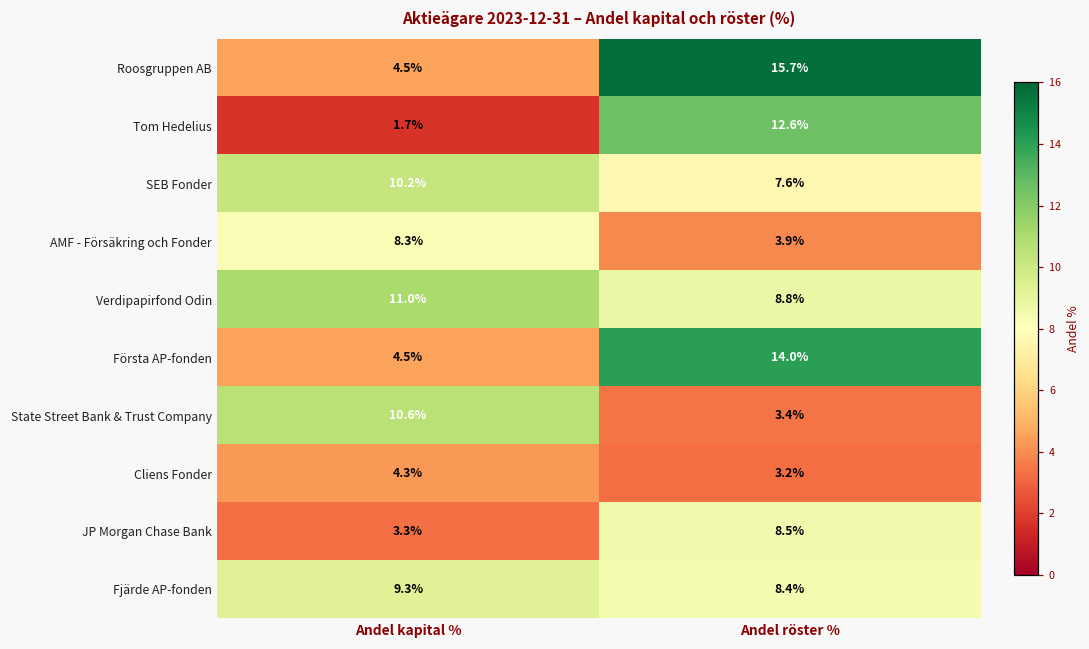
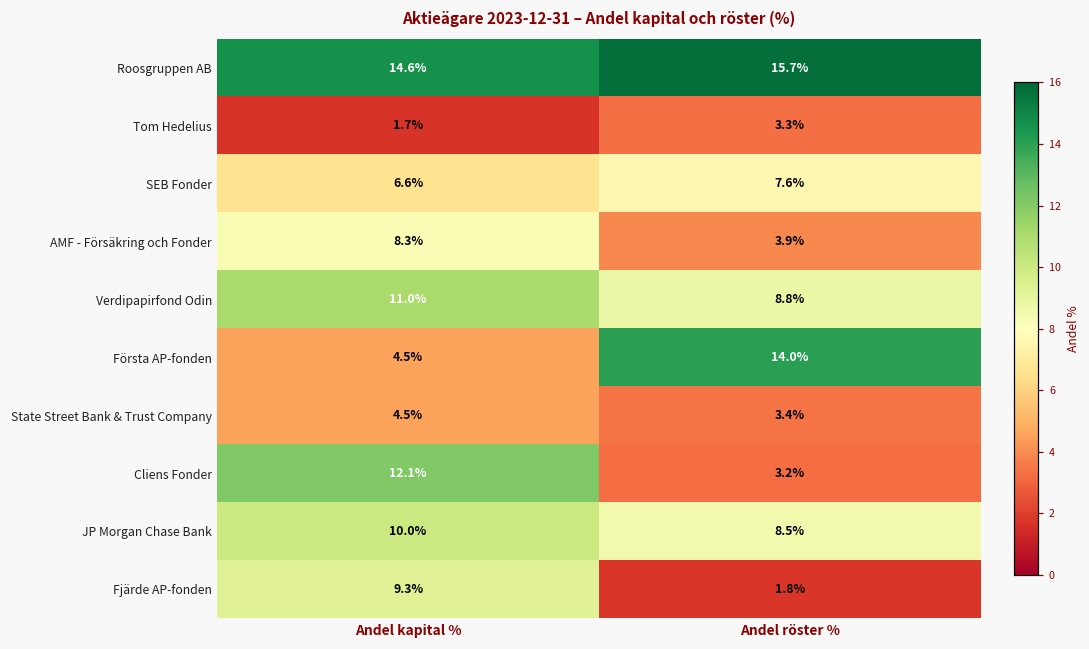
  {
    "Roosgruppen AB": {
-     "Andel kapital %": "4.5%",
+     "Andel kapital %": "14.6%",
      "Andel röster %": "15.7%"
    },
    "Tom Hedelius": {
      "Andel kapital %": "1.7%",
-     "Andel röster %": "12.6%"
+     "Andel röster %": "3.3%"
    },
    "SEB Fonder": {
-     "Andel kapital %": "10.2%",
+     "Andel kapital %": "6.6%",
      "Andel röster %": "7.6%"
    },
    "AMF - Försäkring och Fonder": {
      "Andel kapital %": "8.3%",
      "Andel röster %": "3.9%"
    },
    "Verdipapirfond Odin": {
      "Andel kapital %": "11.0%",
      "Andel röster %": "8.8%"
    },
    "Första AP-fonden": {
      "Andel kapital %": "4.5%",
      "Andel röster %": "14.0%"
    },
    "State Street Bank & Trust Company": {
-     "Andel kapital %": "10.6%",
+     "Andel kapital %": "4.5%",
      "Andel röster %": "3.4%"
    },
    "Cliens Fonder": {
-     "Andel kapital %": "4.3%",
+     "Andel kapital %": "12.1%",
      "Andel röster %": "3.2%"
    },
    "JP Morgan Chase Bank": {
-     "Andel kapital %": "3.3%",
+     "Andel kapital %": "10.0%",
      "Andel röster %": "8.5%"
    },
    "Fjärde AP-fonden": {
      "Andel kapital %": "9.3%",
-     "Andel röster %": "8.4%"
+     "Andel röster %": "1.8%"
    }
  }
